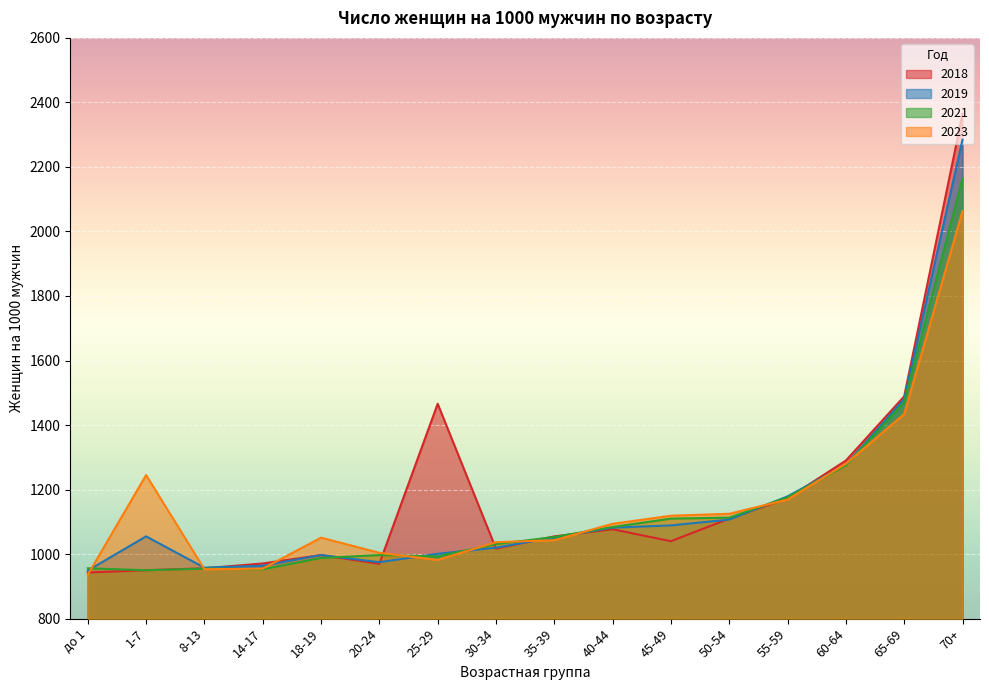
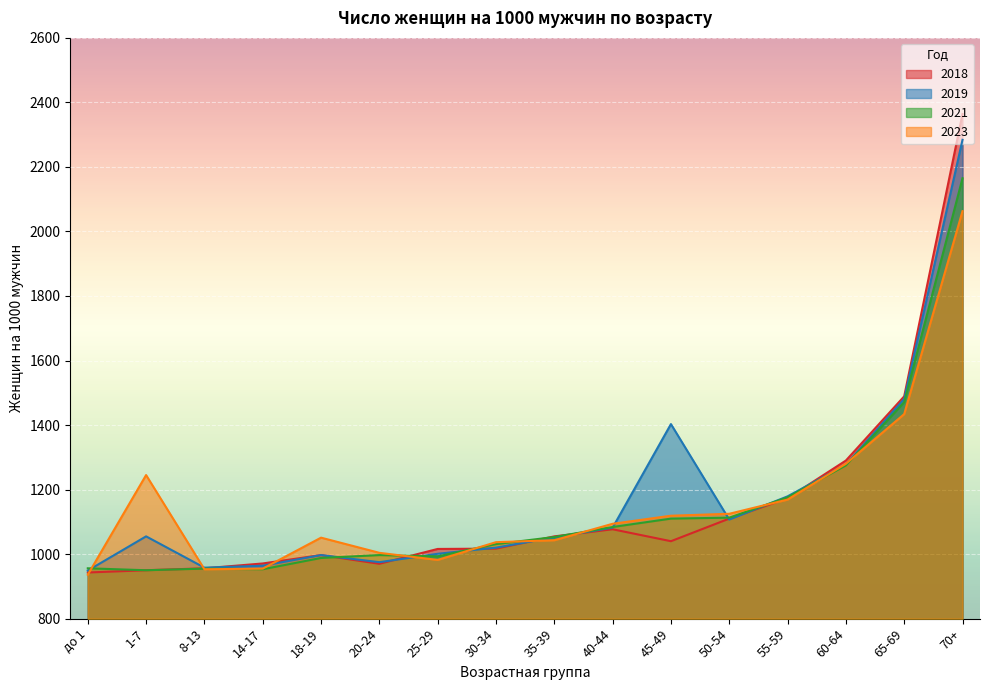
  {
    "2018": {
-     "25-29": 1470,
+     "25-29": 1020,
      "45-49": 1040,
      "60-64": 1290,
      "65-69": 1490
    },
    "2019": {
      "1-7": 1060,
      "25-29": 1000,
-     "45-49": 1090,
+     "45-49": 1400,
      "65-69": 1480
    },
    "2021": {
      "18-19": 990,
      "25-29": 990,
      "45-49": 1110,
      "65-69": 1470,
      "70+": 2170
    },
    "2023": {
      "1-7": 1250,
      "18-19": 1050,
      "25-29": 980,
      "35-39": 1040,
      "40-44": 1090,
      "45-49": 1120,
      "50-54": 1130,
      "65-69": 1430,
      "70+": 2060
    }
  }
